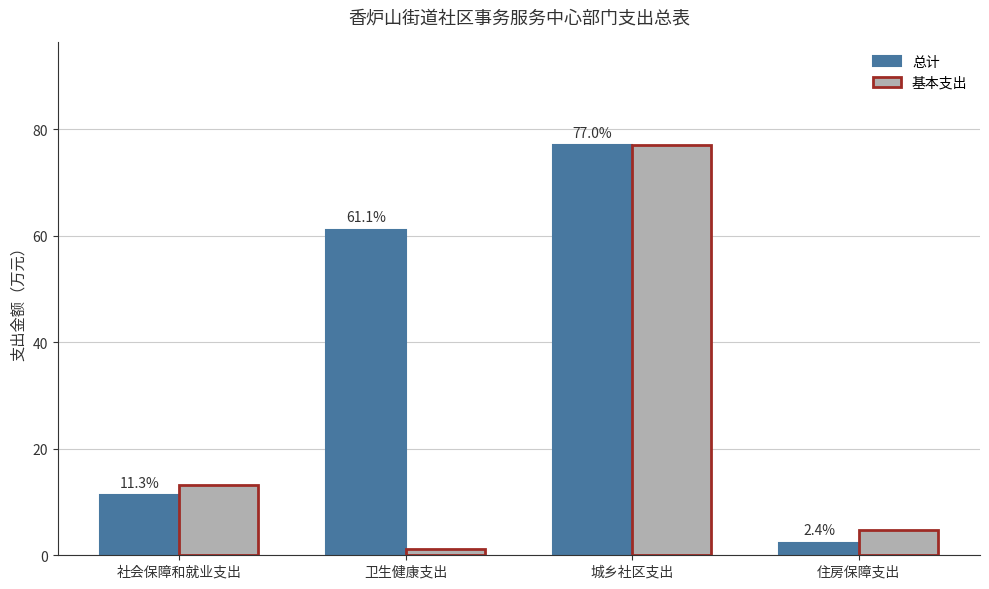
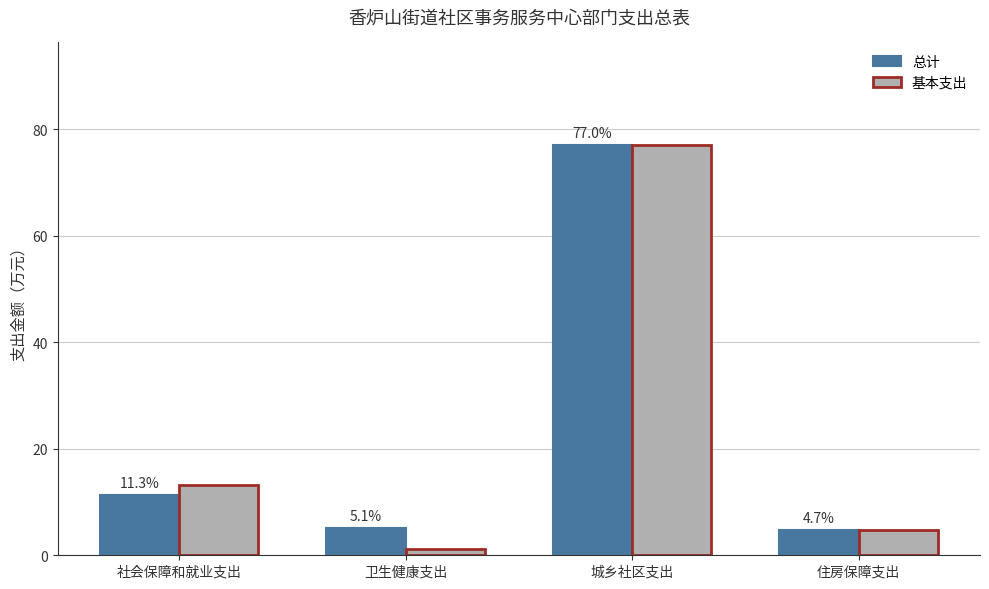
  {
    "总计": {
      "社会保障和就业支出": "11.3%",
-     "卫生健康支出": "61.1%",
+     "卫生健康支出": "5.1%",
      "城乡社区支出": "77.0%",
-     "住房保障支出": "2.4%"
+     "住房保障支出": "4.7%"
    },
    "基本支出": {
      "社会保障和就业支出": "13",
      "卫生健康支出": "1",
      "城乡社区支出": "77",
      "住房保障支出": "5"
    }
  }
